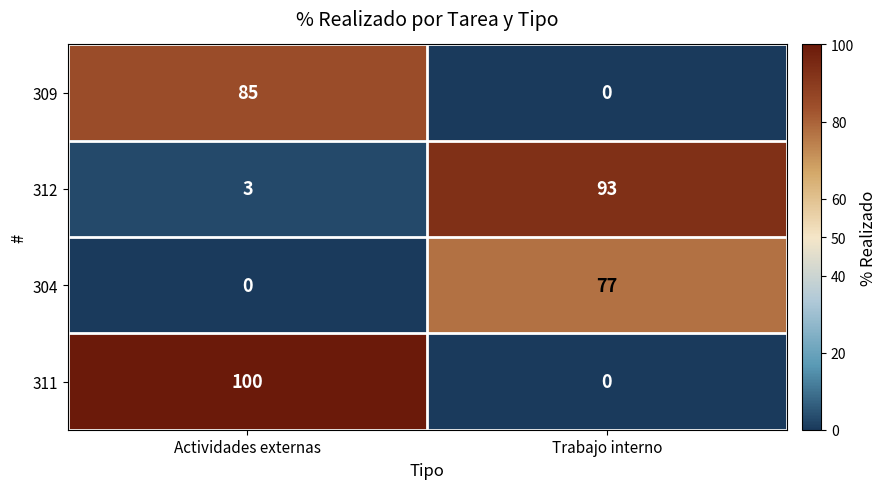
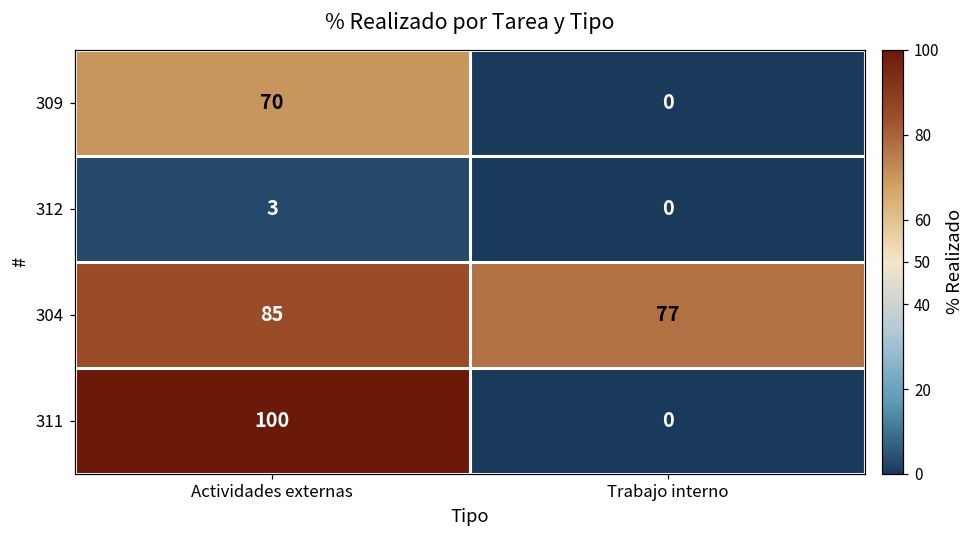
  {
    "309": {
-     "Actividades externas": 85,
+     "Actividades externas": 70,
      "Trabajo interno": 0
    },
    "312": {
      "Actividades externas": 3,
-     "Trabajo interno": 93
+     "Trabajo interno": 0
    },
    "304": {
-     "Actividades externas": 0,
+     "Actividades externas": 85,
      "Trabajo interno": 77
    },
    "311": {
      "Actividades externas": 100,
      "Trabajo interno": 0
    }
  }
